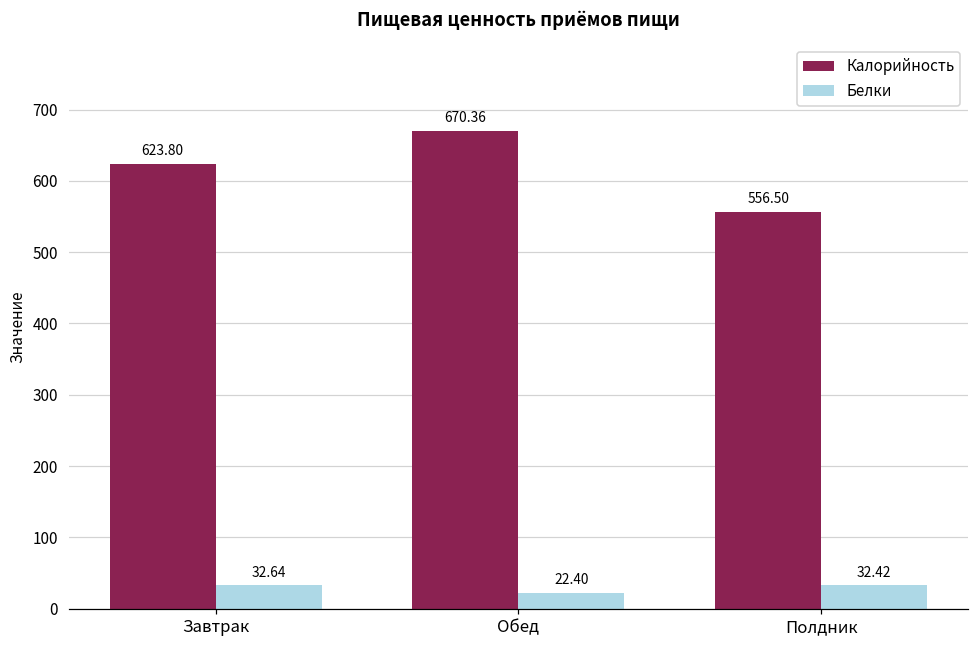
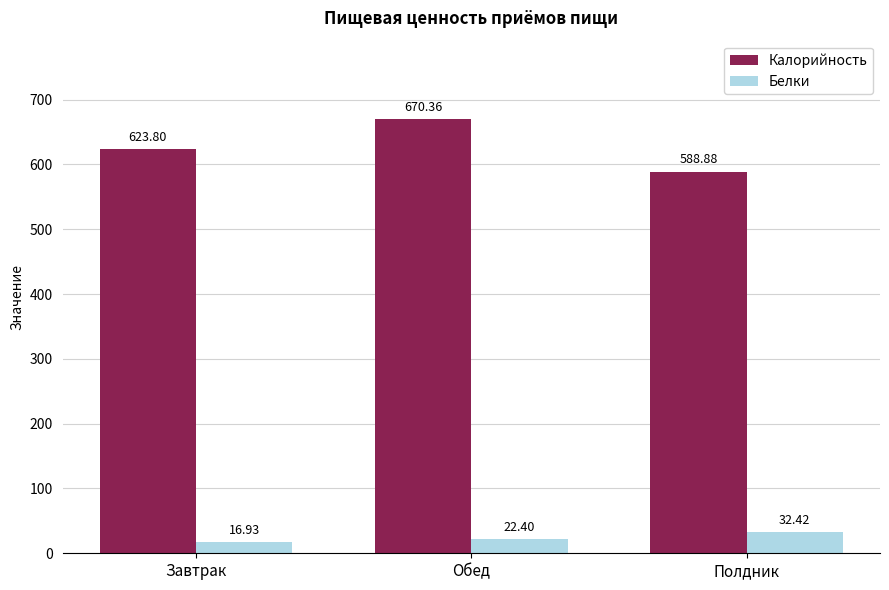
  {
    "Калорийность": {
      "Завтрак": 623.80,
      "Обед": 670.36,
-     "Полдник": 556.50
+     "Полдник": 588.88
    },
    "Белки": {
-     "Завтрак": 32.64,
+     "Завтрак": 16.93,
      "Обед": 22.40,
      "Полдник": 32.42
    }
  }
